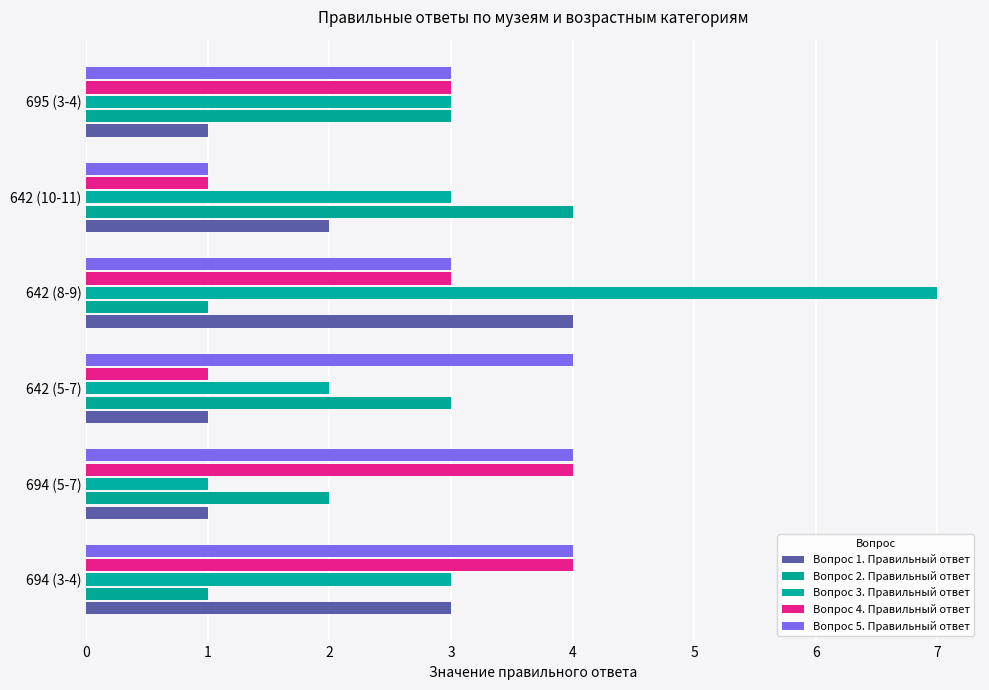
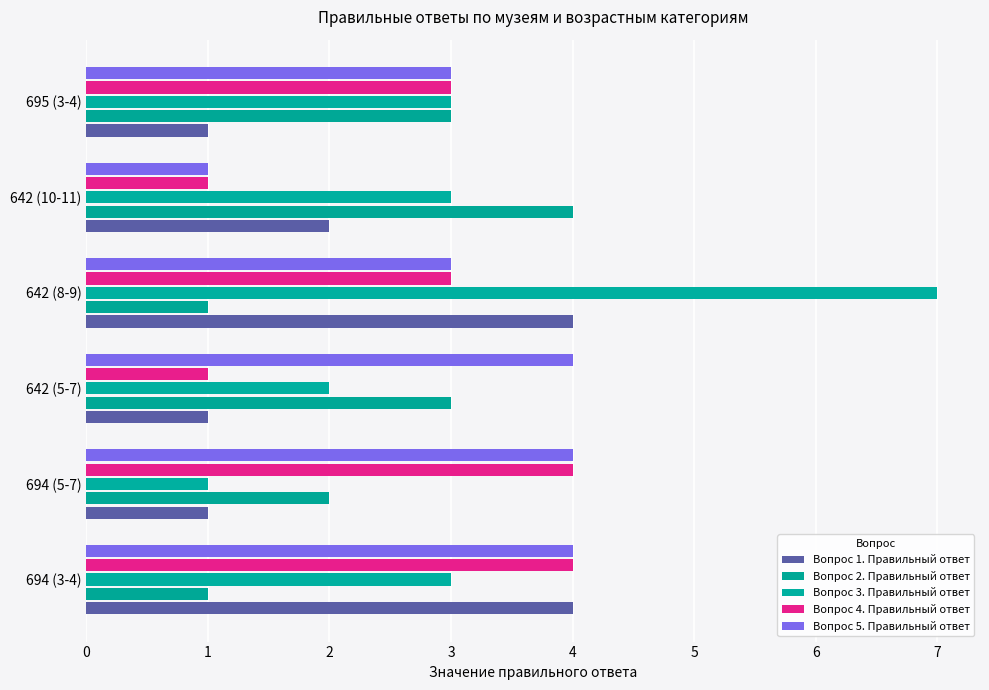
  {
    "Вопрос 1. Правильный ответ": {
      "695 (3-4)": 1,
      "642 (10-11)": 2,
      "642 (8-9)": 4,
      "642 (5-7)": 1,
      "694 (5-7)": 1,
-     "694 (3-4)": 3
+     "694 (3-4)": 4
    },
    "Вопрос 4. Правильный ответ": {
      "695 (3-4)": 3,
      "642 (10-11)": 1,
      "642 (8-9)": 3,
      "642 (5-7)": 1,
      "694 (5-7)": 4,
      "694 (3-4)": 4
    },
    "Вопрос 5. Правильный ответ": {
      "695 (3-4)": 3,
      "642 (10-11)": 1,
      "642 (8-9)": 3,
      "642 (5-7)": 4,
      "694 (5-7)": 4,
      "694 (3-4)": 4
    }
  }
